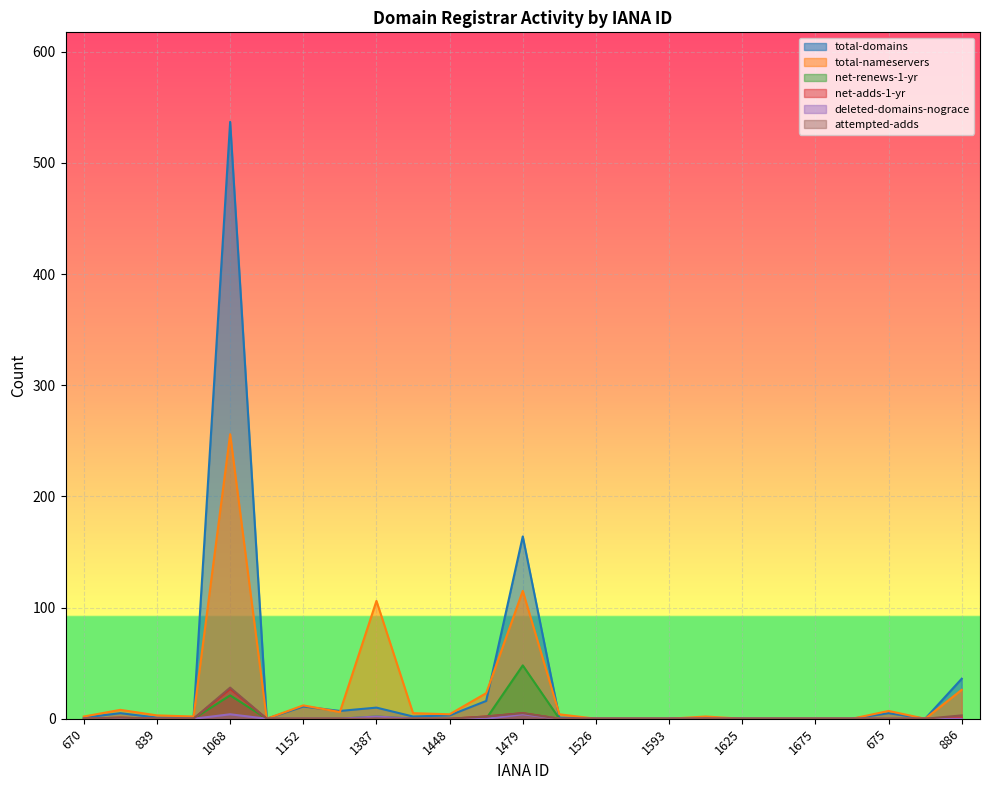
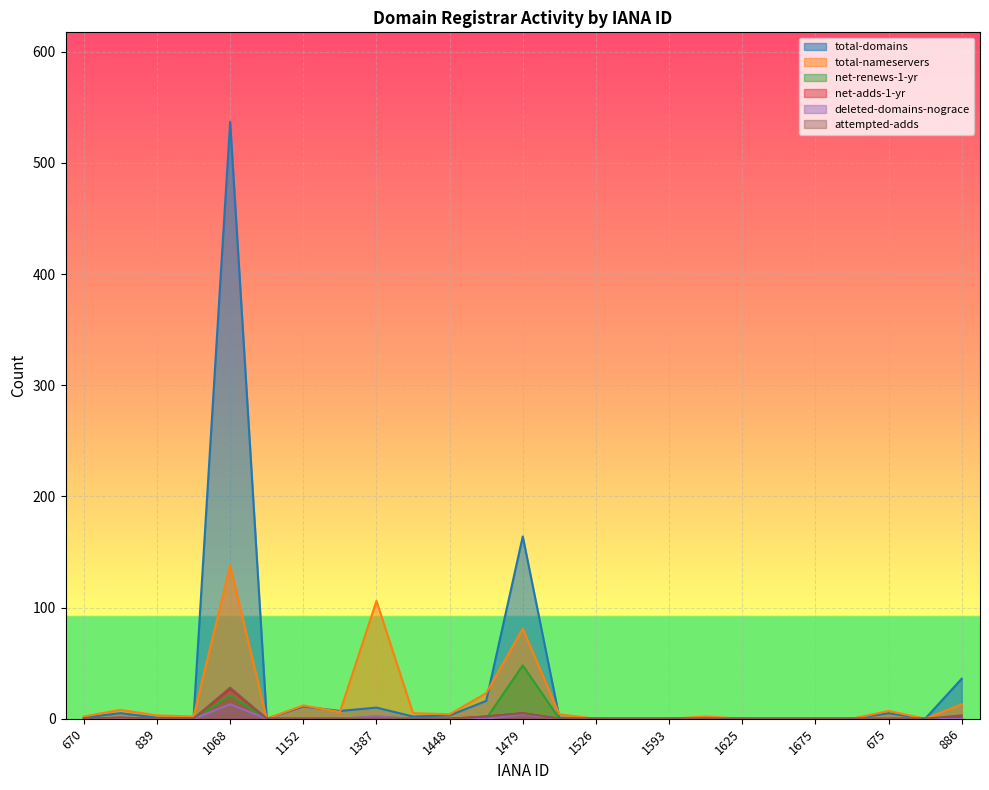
  {
    "total-domains": {
      "1068": 537,
      "1387": 10,
      "1479": 164,
      "886": 36
    },
    "total-nameservers": {
-     "1068": 256,
+     "1068": 138,
      "1387": 106,
-     "1479": 115,
-     "886": 26
+     "1479": 81,
+     "886": 13
    },
    "net-renews-1-yr": {
      "1068": 21,
      "1479": 48
    },
    "deleted-domains-nograce": {
-     "1068": 4
+     "1068": 13
    }
  }
